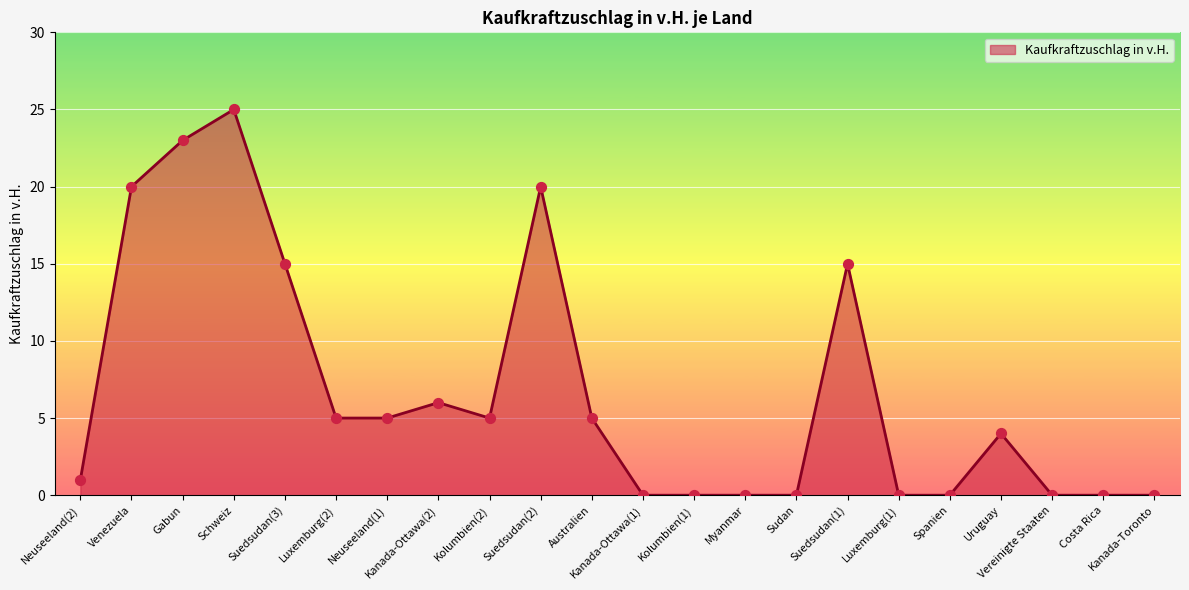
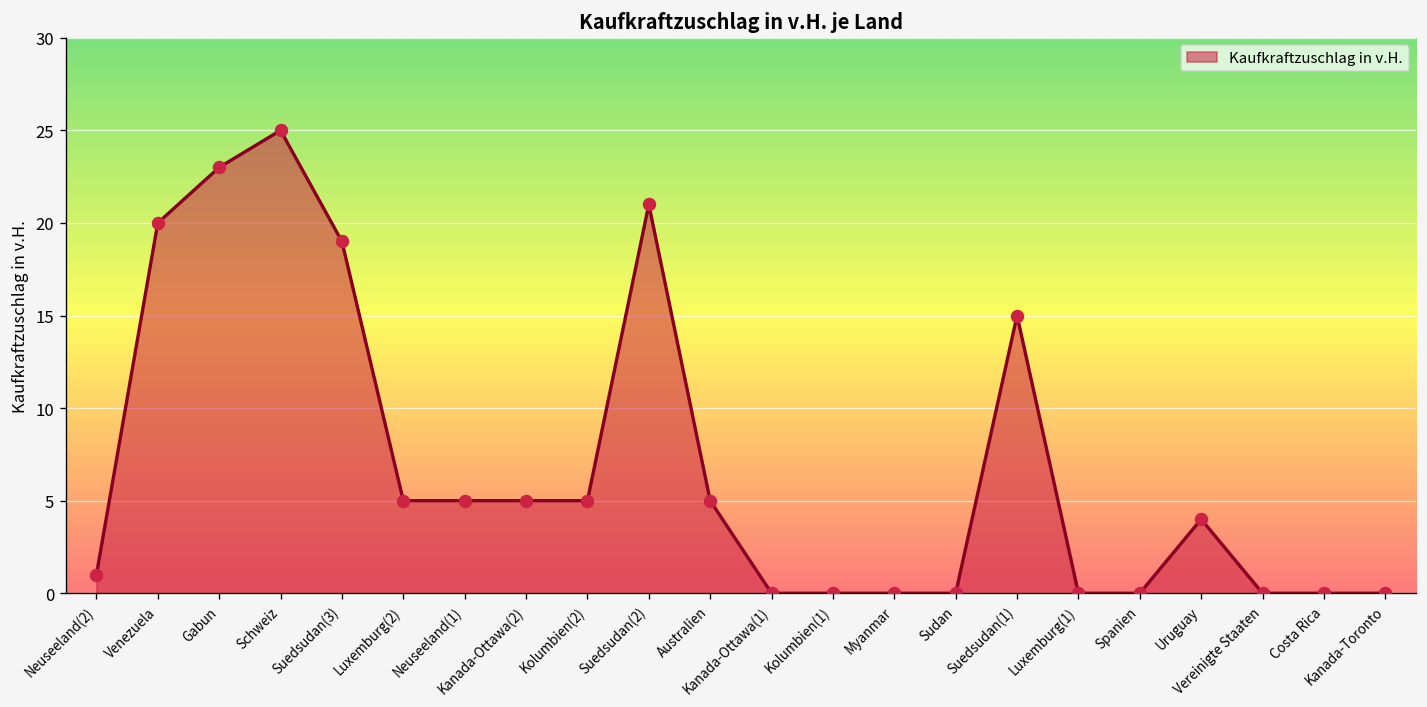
  {
    "Neuseeland(2)": 1,
    "Venezuela": 20,
    "Gabun": 23,
    "Schweiz": 25,
-   "Suedsudan(3)": 15,
+   "Suedsudan(3)": 19,
    "Luxemburg(2)": 5,
    "Neuseeland(1)": 5,
-   "Kanada-Ottawa(2)": 6,
+   "Kanada-Ottawa(2)": 5,
    "Kolumbien(2)": 5,
-   "Suedsudan(2)": 20,
+   "Suedsudan(2)": 21,
    "Australien": 5,
    "Kanada-Ottawa(1)": 0,
    "Kolumbien(1)": 0,
    "Myanmar": 0,
    "Sudan": 0,
    "Suedsudan(1)": 15,
    "Luxemburg(1)": 0,
    "Spanien": 0,
    "Uruguay": 4,
    "Vereinigte Staaten": 0,
    "Costa Rica": 0,
    "Kanada-Toronto": 0
  }
